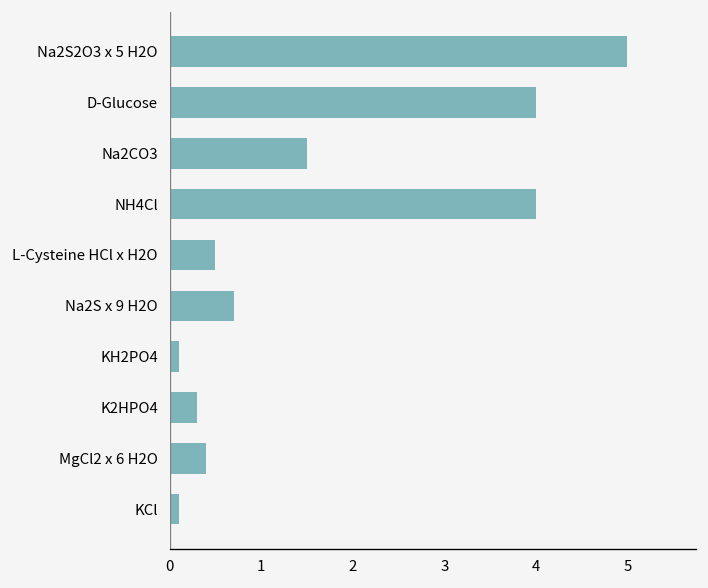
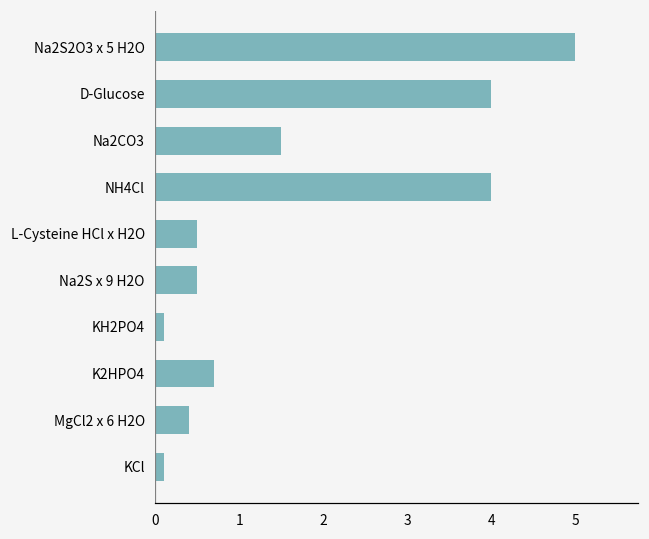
  {
    "Na2S2O3 x 5 H2O": 5.0,
    "D-Glucose": 4.0,
    "Na2CO3": 1.5,
    "NH4Cl": 4.0,
    "L-Cysteine HCl x H2O": 0.5,
-   "Na2S x 9 H2O": 0.7,
+   "Na2S x 9 H2O": 0.5,
    "KH2PO4": 0.1,
-   "K2HPO4": 0.3,
+   "K2HPO4": 0.7,
    "MgCl2 x 6 H2O": 0.4,
    "KCl": 0.1
  }
